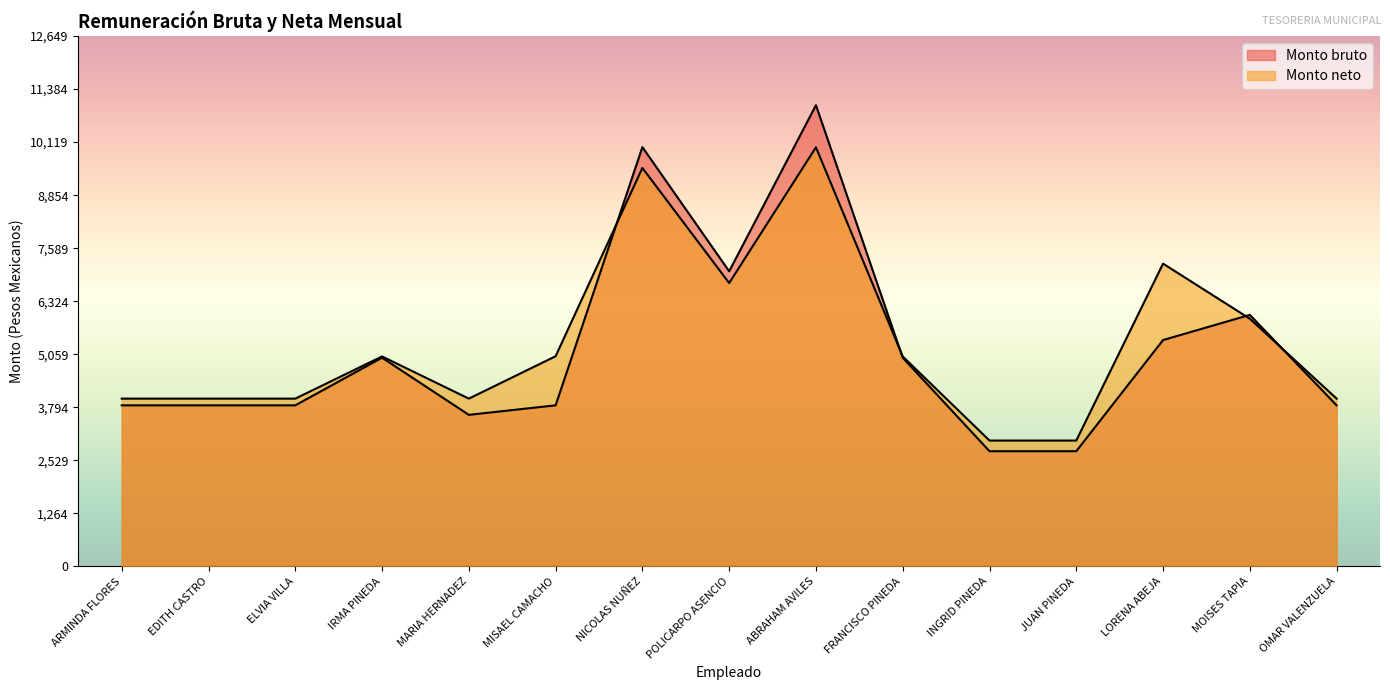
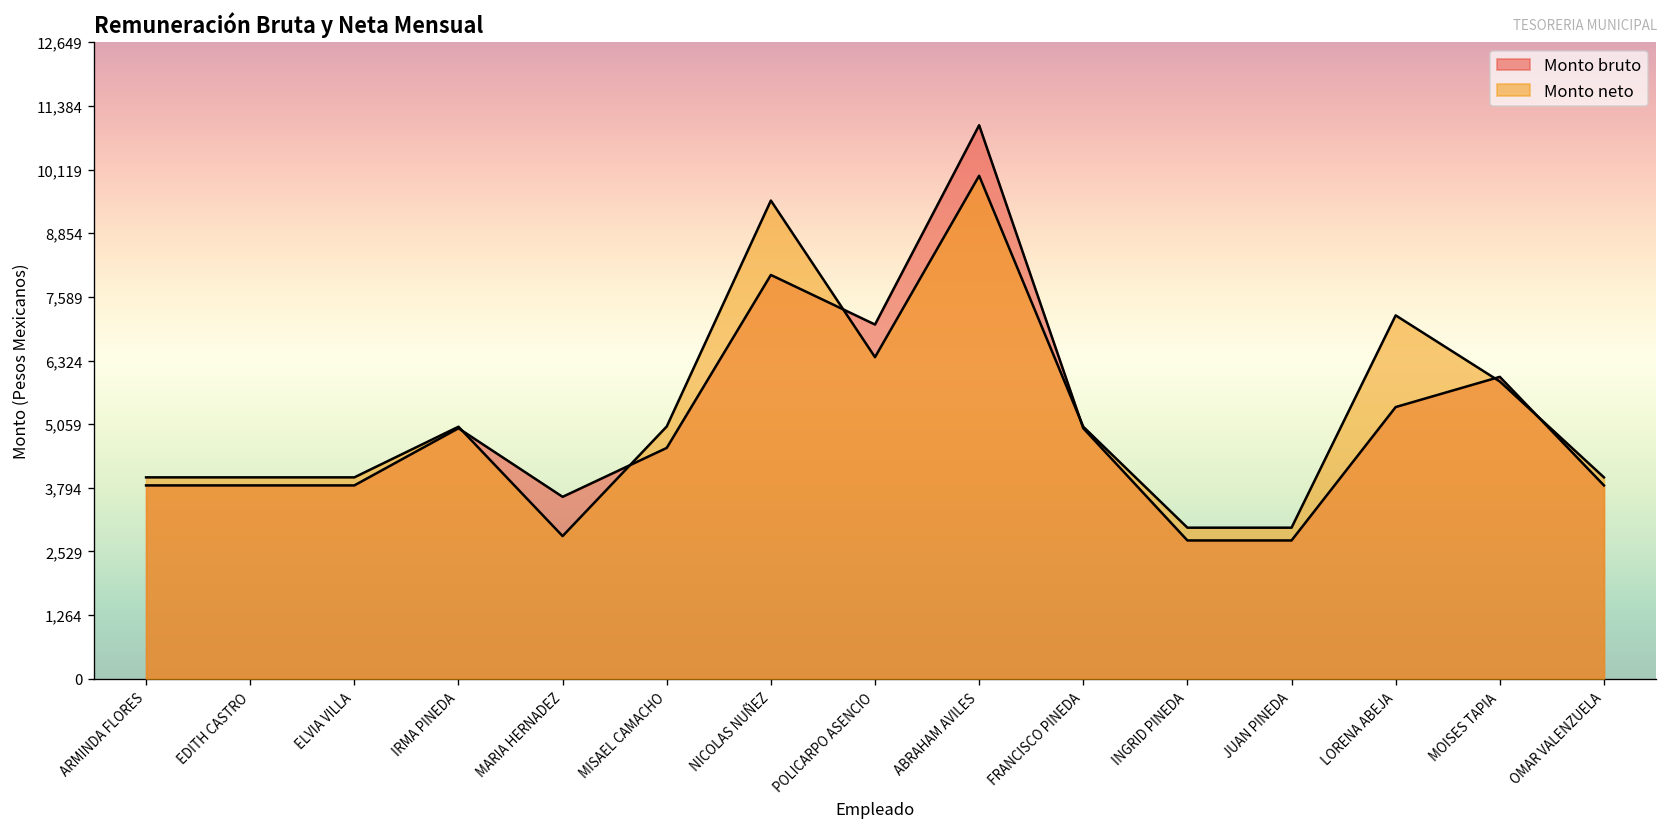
  {
    "Monto bruto": {
      "ARMINDA FLORES": "3,800",
      "EDITH CASTRO": "3,800",
      "ELVIA VILLA": "3,800",
      "MARIA HERNADEZ": "3,600",
-     "MISAEL CAMACHO": "3,800",
-     "NICOLAS NUÑEZ": "10,000",
+     "MISAEL CAMACHO": "4,600",
+     "NICOLAS NUÑEZ": "8,000",
      "POLICARPO ASENCIO": "7,000",
      "ABRAHAM AVILES": "11,000",
      "INGRID PINEDA": "2,700",
      "JUAN PINEDA": "2,700",
      "LORENA ABEJA": "5,400",
      "MOISES TAPIA": "6,000",
      "OMAR VALENZUELA": "3,800"
    },
    "Monto neto": {
      "ARMINDA FLORES": "4,000",
      "EDITH CASTRO": "4,000",
      "ELVIA VILLA": "4,000",
-     "MARIA HERNADEZ": "4,000",
+     "MARIA HERNADEZ": "2,800",
      "MISAEL CAMACHO": "5,000",
      "NICOLAS NUÑEZ": "9,500",
-     "POLICARPO ASENCIO": "6,800",
+     "POLICARPO ASENCIO": "6,400",
      "ABRAHAM AVILES": "10,000",
      "INGRID PINEDA": "3,000",
      "JUAN PINEDA": "3,000",
      "LORENA ABEJA": "7,200",
      "MOISES TAPIA": "5,900",
      "OMAR VALENZUELA": "4,000"
    }
  }
